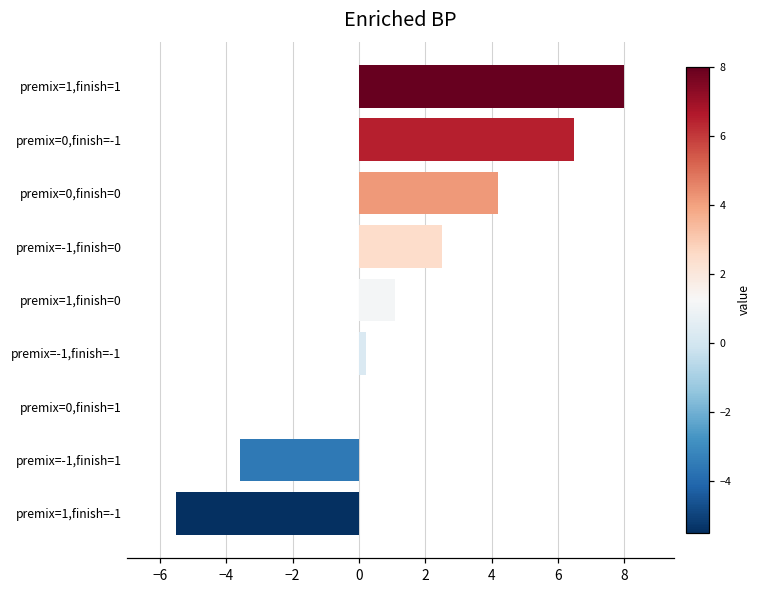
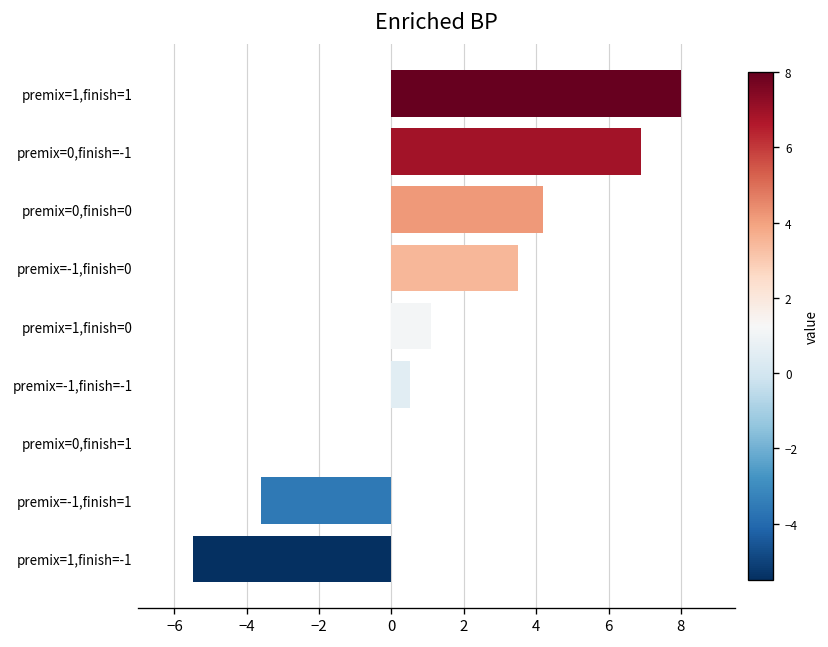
  {
    "premix=1,finish=1": 8.0,
-   "premix=0,finish=-1": 6.5,
+   "premix=0,finish=-1": 6.9,
    "premix=0,finish=0": 4.2,
-   "premix=-1,finish=0": 2.5,
+   "premix=-1,finish=0": 3.5,
    "premix=1,finish=0": 1.1,
-   "premix=-1,finish=-1": 0.2,
+   "premix=-1,finish=-1": 0.5,
    "premix=0,finish=1": 0.0,
    "premix=-1,finish=1": -3.6,
    "premix=1,finish=-1": -5.5
  }
